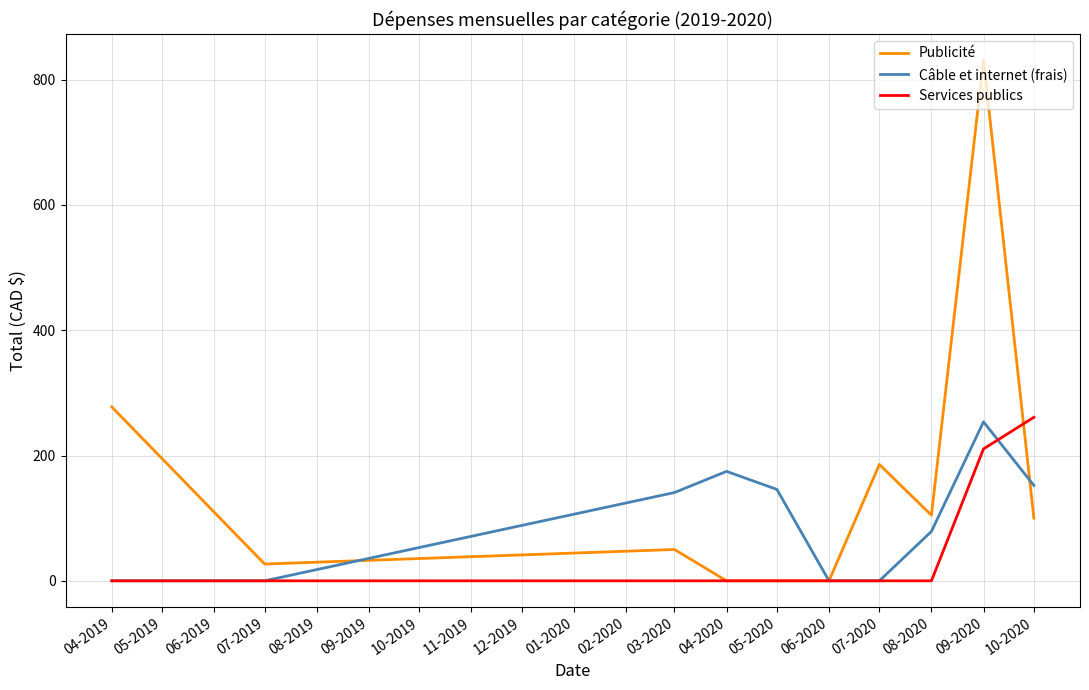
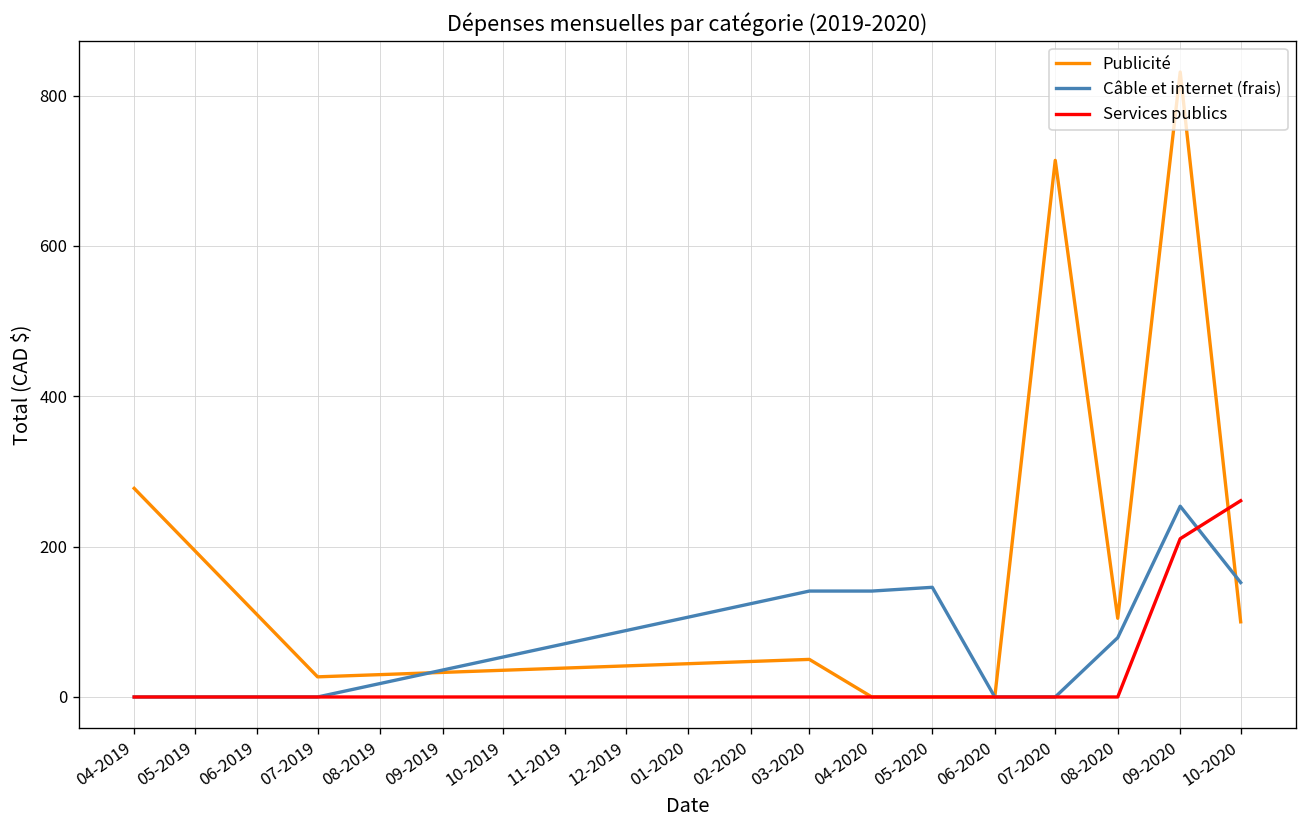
  {
    "Publicité": {
      "04-2019": 280,
      "07-2019": 30,
      "03-2020": 50,
-     "07-2020": 190,
+     "07-2020": 710,
      "08-2020": 100,
      "10-2020": 100
    },
    "Câble et internet (frais)": {
      "03-2020": 140,
-     "04-2020": 170,
+     "04-2020": 140,
      "05-2020": 150,
      "08-2020": 80,
      "09-2020": 250,
      "10-2020": 150
    },
    "Services publics": {
      "03-2020": 0,
      "08-2020": 0,
      "09-2020": 210,
      "10-2020": 260
    }
  }
